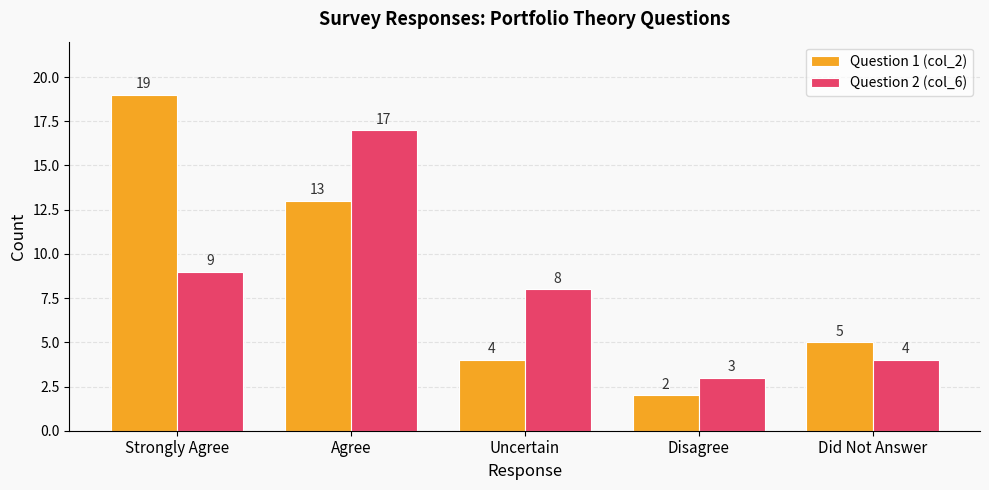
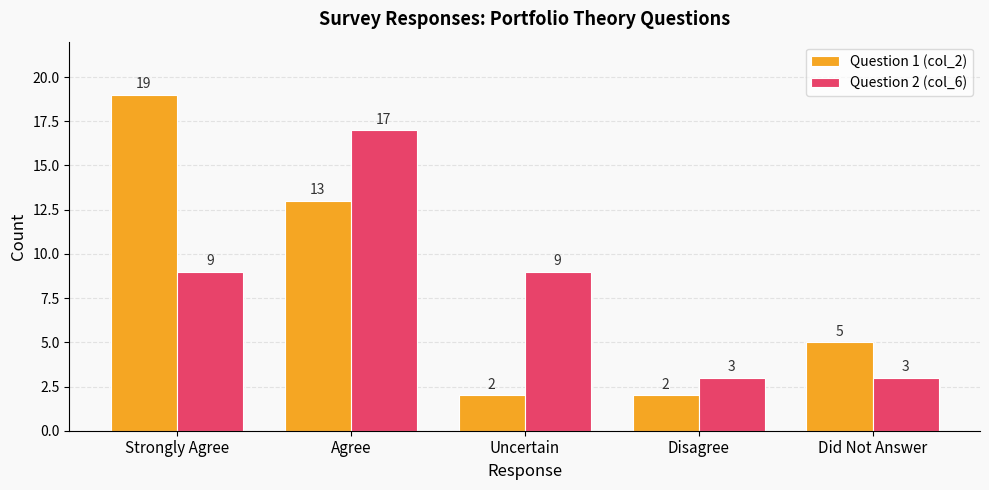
  {
    "Question 1 (col_2)": {
      "Strongly Agree": 19,
      "Agree": 13,
-     "Uncertain": 4,
+     "Uncertain": 2,
      "Disagree": 2,
      "Did Not Answer": 5
    },
    "Question 2 (col_6)": {
      "Strongly Agree": 9,
      "Agree": 17,
-     "Uncertain": 8,
+     "Uncertain": 9,
      "Disagree": 3,
-     "Did Not Answer": 4
+     "Did Not Answer": 3
    }
  }
